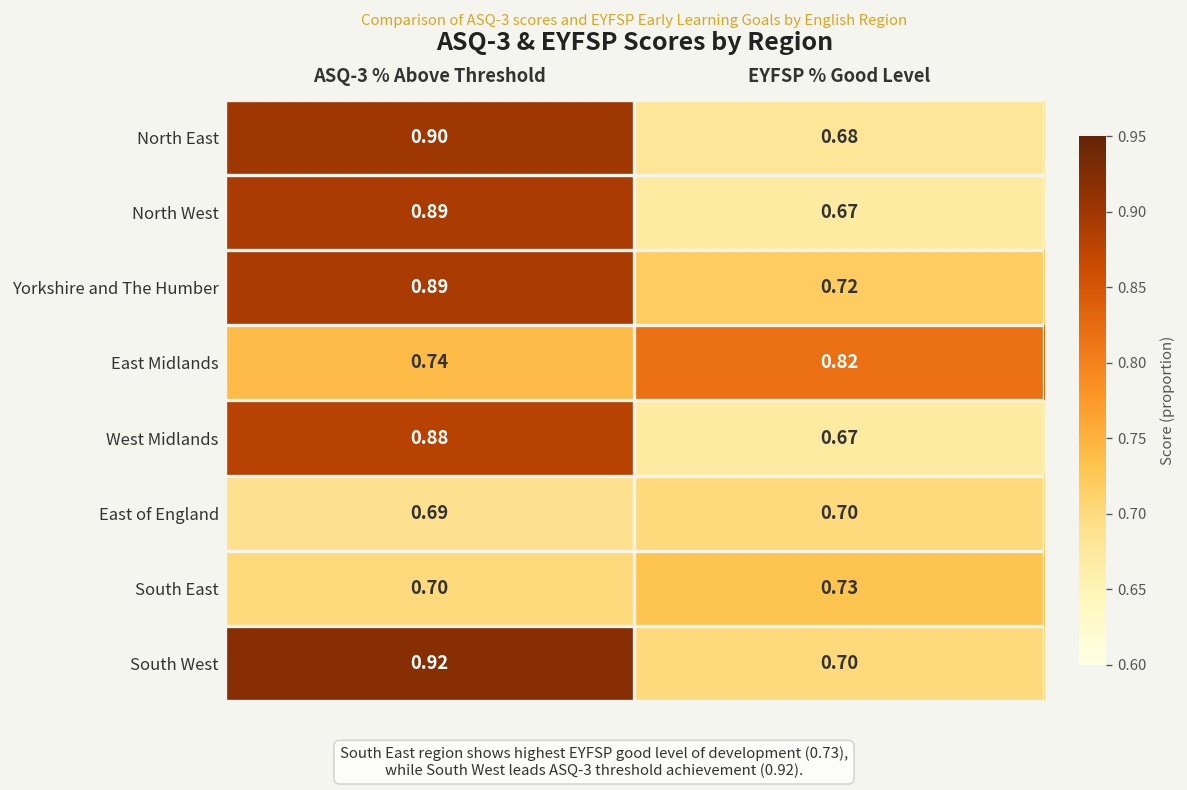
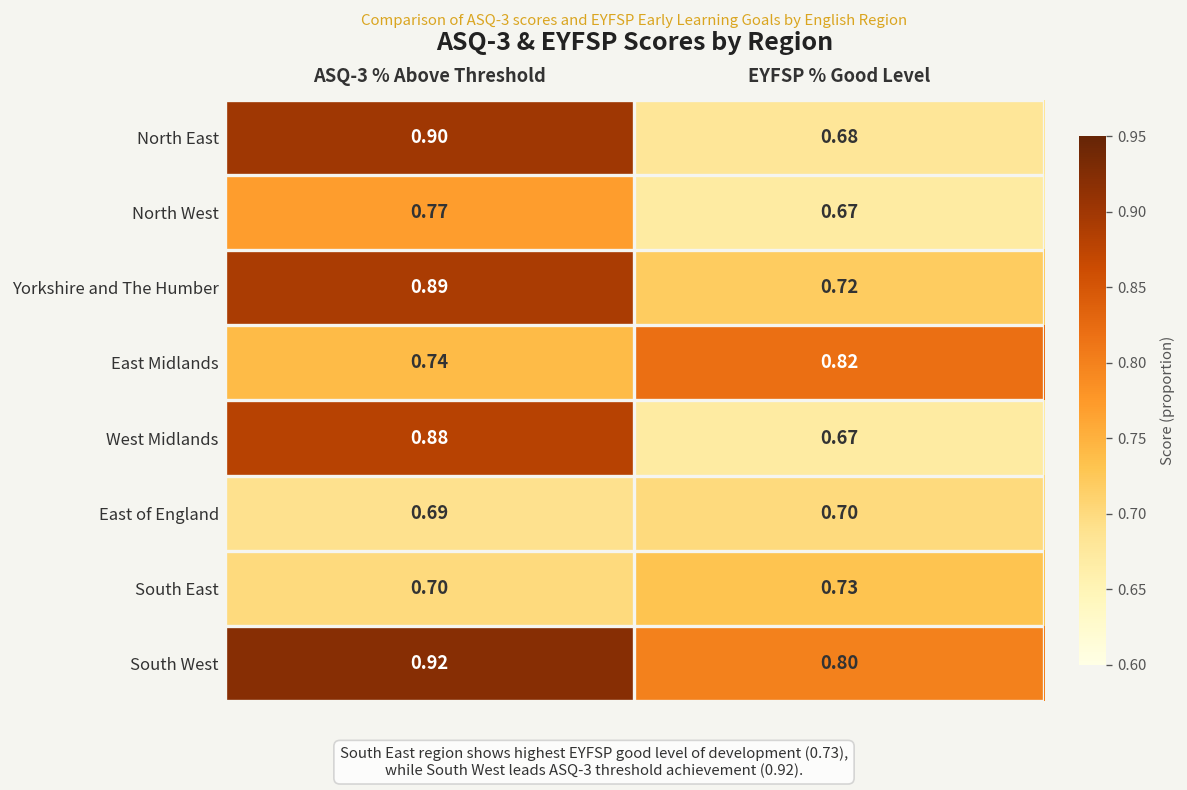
  {
    "North East": {
      "ASQ-3 % Above Threshold": 0.90,
      "EYFSP % Good Level": 0.68
    },
    "North West": {
-     "ASQ-3 % Above Threshold": 0.89,
+     "ASQ-3 % Above Threshold": 0.77,
      "EYFSP % Good Level": 0.67
    },
    "Yorkshire and The Humber": {
      "ASQ-3 % Above Threshold": 0.89,
      "EYFSP % Good Level": 0.72
    },
    "East Midlands": {
      "ASQ-3 % Above Threshold": 0.74,
      "EYFSP % Good Level": 0.82
    },
    "West Midlands": {
      "ASQ-3 % Above Threshold": 0.88,
      "EYFSP % Good Level": 0.67
    },
    "East of England": {
      "ASQ-3 % Above Threshold": 0.69,
      "EYFSP % Good Level": 0.70
    },
    "South East": {
      "ASQ-3 % Above Threshold": 0.70,
      "EYFSP % Good Level": 0.73
    },
    "South West": {
      "ASQ-3 % Above Threshold": 0.92,
-     "EYFSP % Good Level": 0.70
+     "EYFSP % Good Level": 0.80
    }
  }
